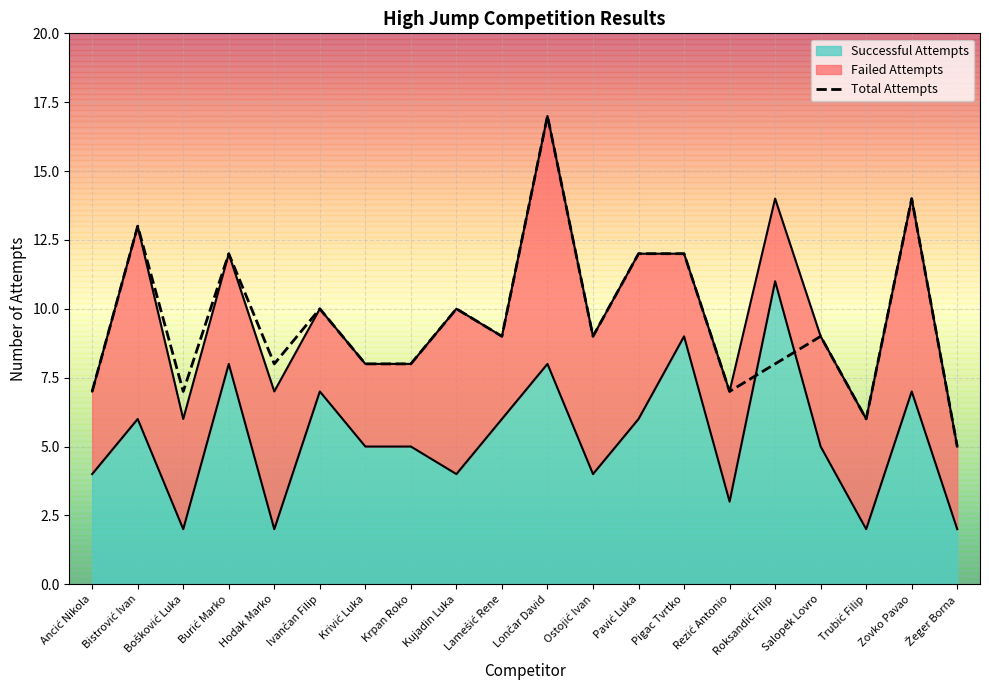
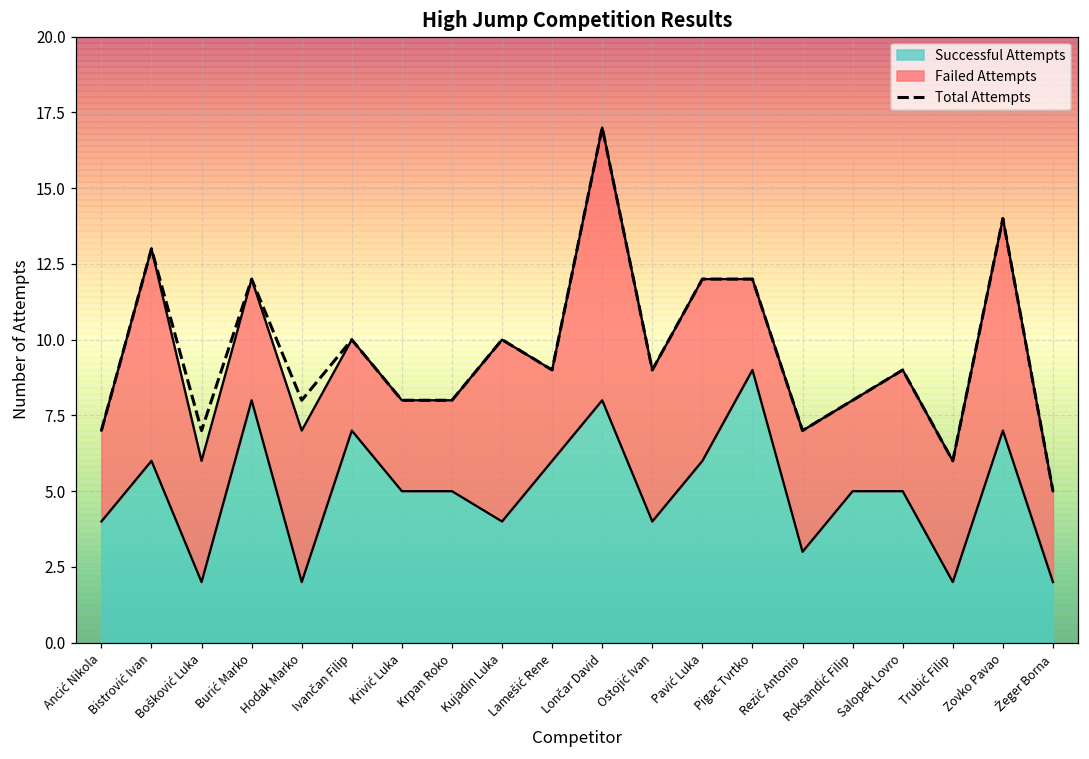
  {
    "Successful Attempts": {
      "Ancić Nikola": 4,
      "Bistrović Ivan": 6,
      "Bošković Luka": 2,
      "Burić Marko": 8,
      "Hodak Marko": 2,
      "Ivančan Filip": 7,
      "Krivić Luka": 5,
      "Krpan Roko": 5,
      "Kujadin Luka": 4,
      "Lamešić Rene": 6,
      "Lončar David": 8,
      "Ostojić Ivan": 4,
      "Pavić Luka": 6,
      "Pigac Tvrtko": 9,
      "Rezić Antonio": 3,
-     "Roksandić Filip": 11,
+     "Roksandić Filip": 5,
      "Salopek Lovro": 5,
      "Trubić Filip": 2,
      "Zovko Pavao": 7,
      "Žeger Borna": 2
    },
    "Failed Attempts": {
      "Bošković Luka": 6,
      "Hodak Marko": 7
    },
    "Total Attempts": {
      "Bošković Luka": 7,
      "Hodak Marko": 8
    }
  }
